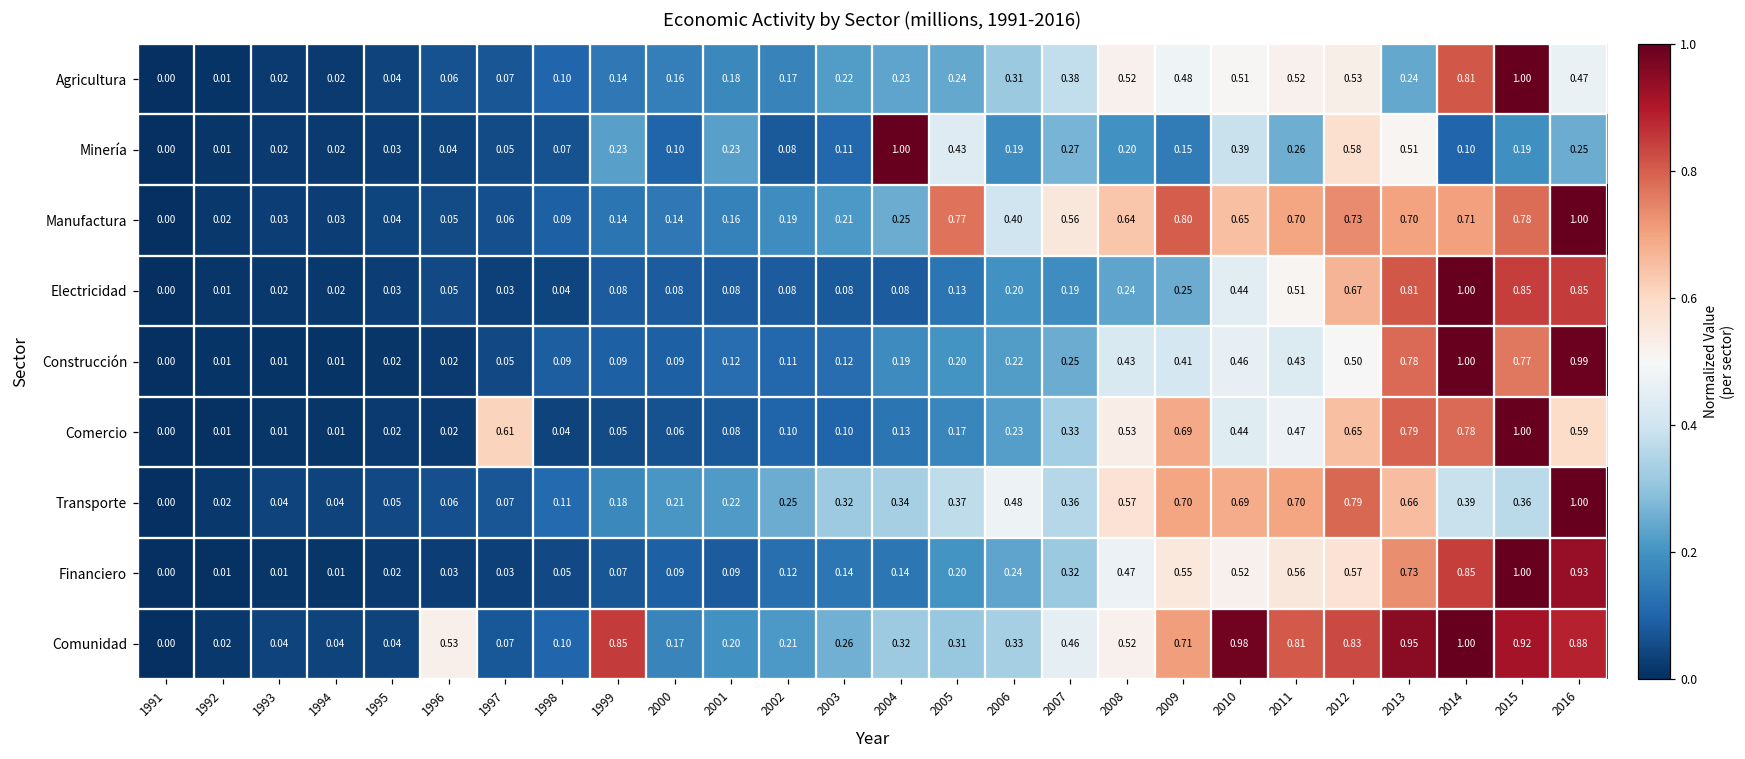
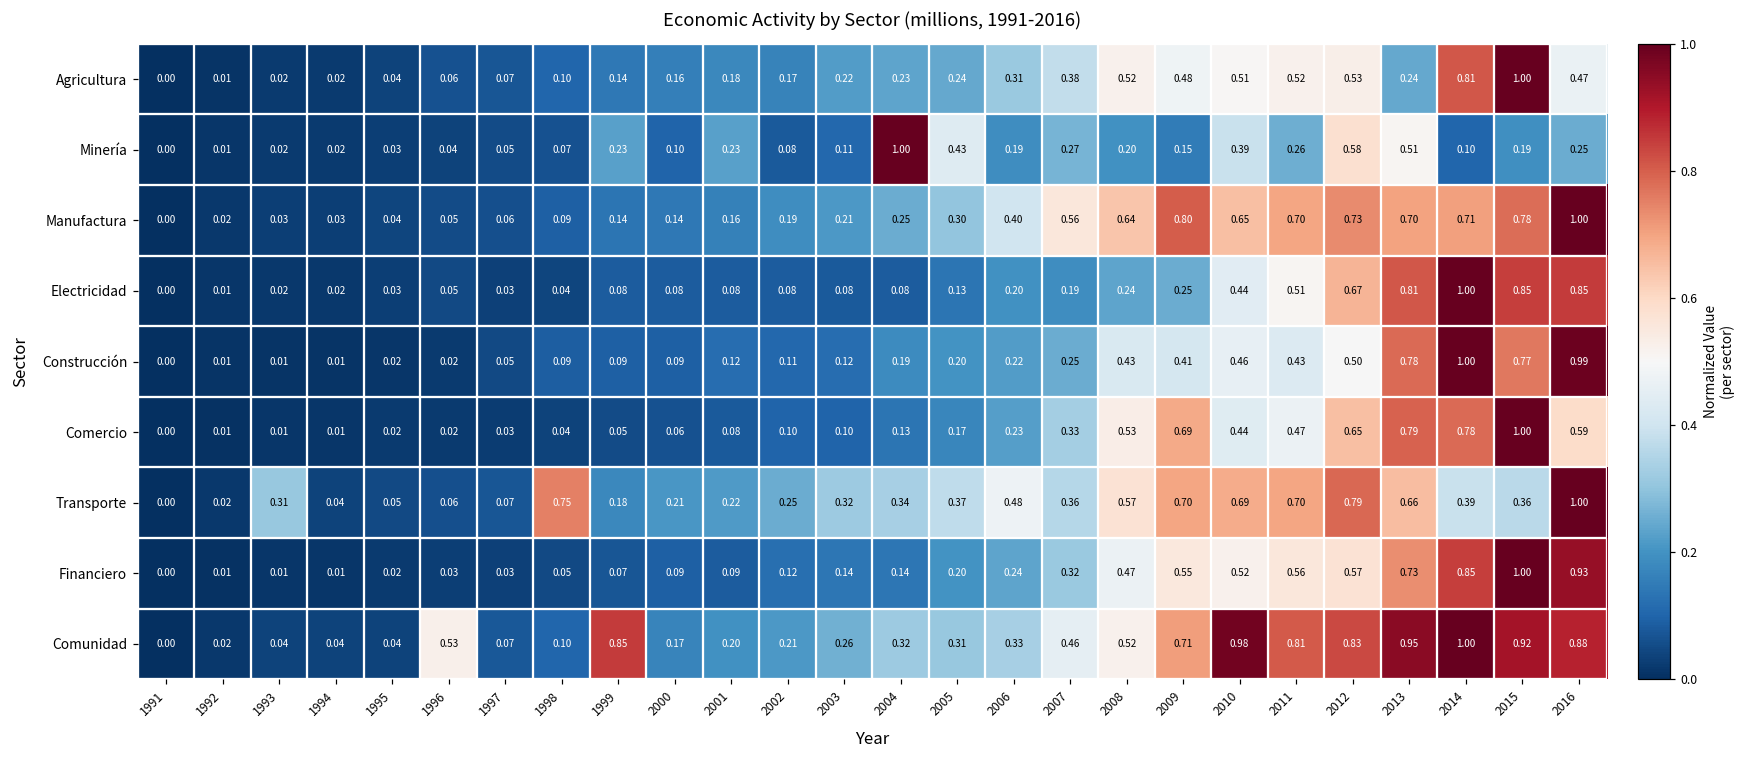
  {
    "Manufactura": {
      "1991": 0.00,
      "1992": 0.02,
      "1993": 0.03,
      "1994": 0.03,
      "1995": 0.04,
      "1996": 0.05,
      "1997": 0.06,
      "1998": 0.09,
      "1999": 0.14,
      "2000": 0.14,
      "2001": 0.16,
      "2002": 0.19,
      "2003": 0.21,
      "2004": 0.25,
-     "2005": 0.77,
+     "2005": 0.30,
      "2006": 0.40,
      "2007": 0.56,
      "2008": 0.64,
      "2009": 0.80,
      "2010": 0.65,
      "2011": 0.70,
      "2012": 0.73,
      "2013": 0.70,
      "2014": 0.71,
      "2015": 0.78,
      "2016": 1.00
    },
    "Comercio": {
      "1991": 0.00,
      "1992": 0.01,
      "1993": 0.01,
      "1994": 0.01,
      "1995": 0.02,
      "1996": 0.02,
-     "1997": 0.61,
+     "1997": 0.03,
      "1998": 0.04,
      "1999": 0.05,
      "2000": 0.06,
      "2001": 0.08,
      "2002": 0.10,
      "2003": 0.10,
      "2004": 0.13,
      "2005": 0.17,
      "2006": 0.23,
      "2007": 0.33,
      "2008": 0.53,
      "2009": 0.69,
      "2010": 0.44,
      "2011": 0.47,
      "2012": 0.65,
      "2013": 0.79,
      "2014": 0.78,
      "2015": 1.00,
      "2016": 0.59
    },
    "Transporte": {
      "1991": 0.00,
      "1992": 0.02,
-     "1993": 0.04,
+     "1993": 0.31,
      "1994": 0.04,
      "1995": 0.05,
      "1996": 0.06,
      "1997": 0.07,
-     "1998": 0.11,
+     "1998": 0.75,
      "1999": 0.18,
      "2000": 0.21,
      "2001": 0.22,
      "2002": 0.25,
      "2003": 0.32,
      "2004": 0.34,
      "2005": 0.37,
      "2006": 0.48,
      "2007": 0.36,
      "2008": 0.57,
      "2009": 0.70,
      "2010": 0.69,
      "2011": 0.70,
      "2012": 0.79,
      "2013": 0.66,
      "2014": 0.39,
      "2015": 0.36,
      "2016": 1.00
    }
  }
